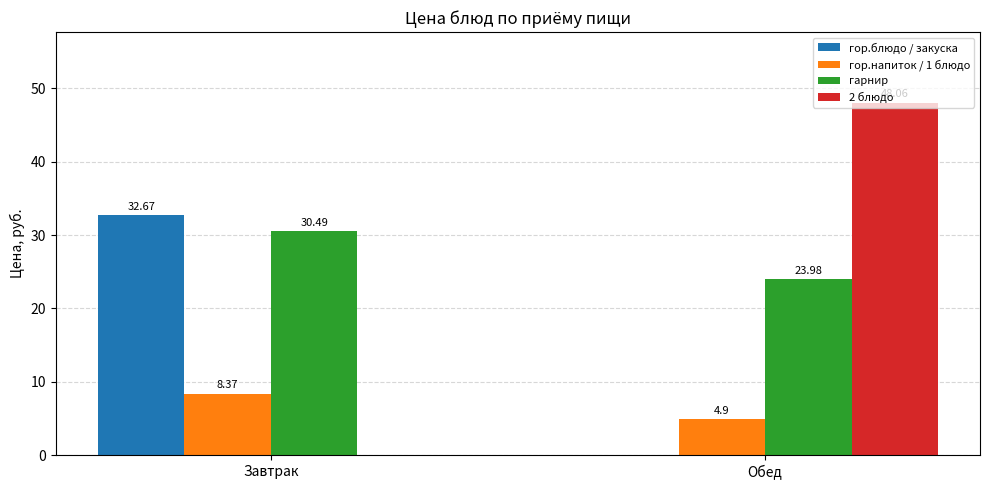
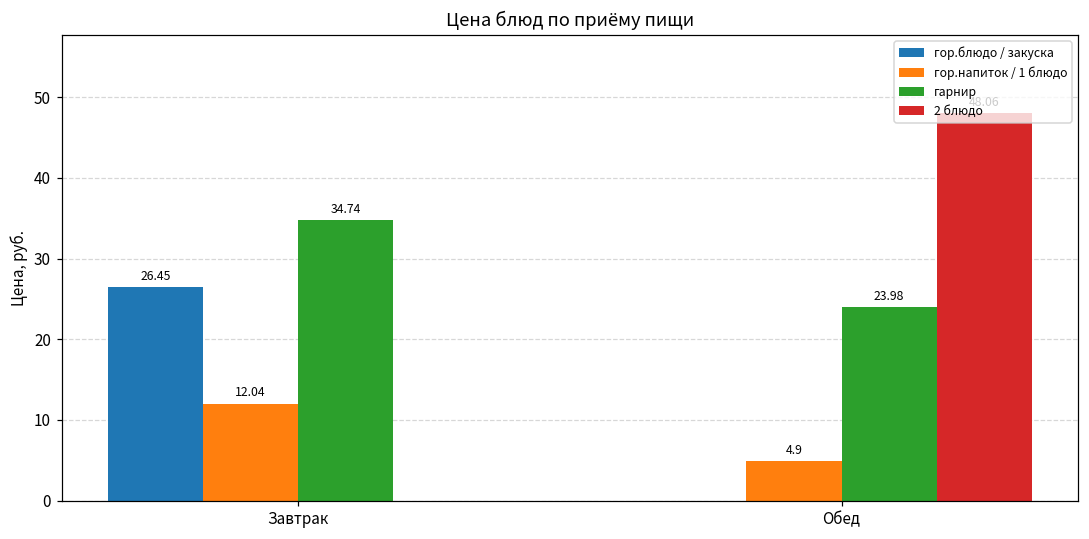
  {
    "гор.блюдо / закуска": {
-     "Завтрак": 32.67
+     "Завтрак": 26.45
    },
    "гор.напиток / 1 блюдо": {
-     "Завтрак": 8.37,
+     "Завтрак": 12.04,
      "Обед": 4.9
    },
    "гарнир": {
-     "Завтрак": 30.49,
+     "Завтрак": 34.74,
      "Обед": 23.98
    },
    "2 блюдо": {
      "Завтрак": 0
    }
  }
